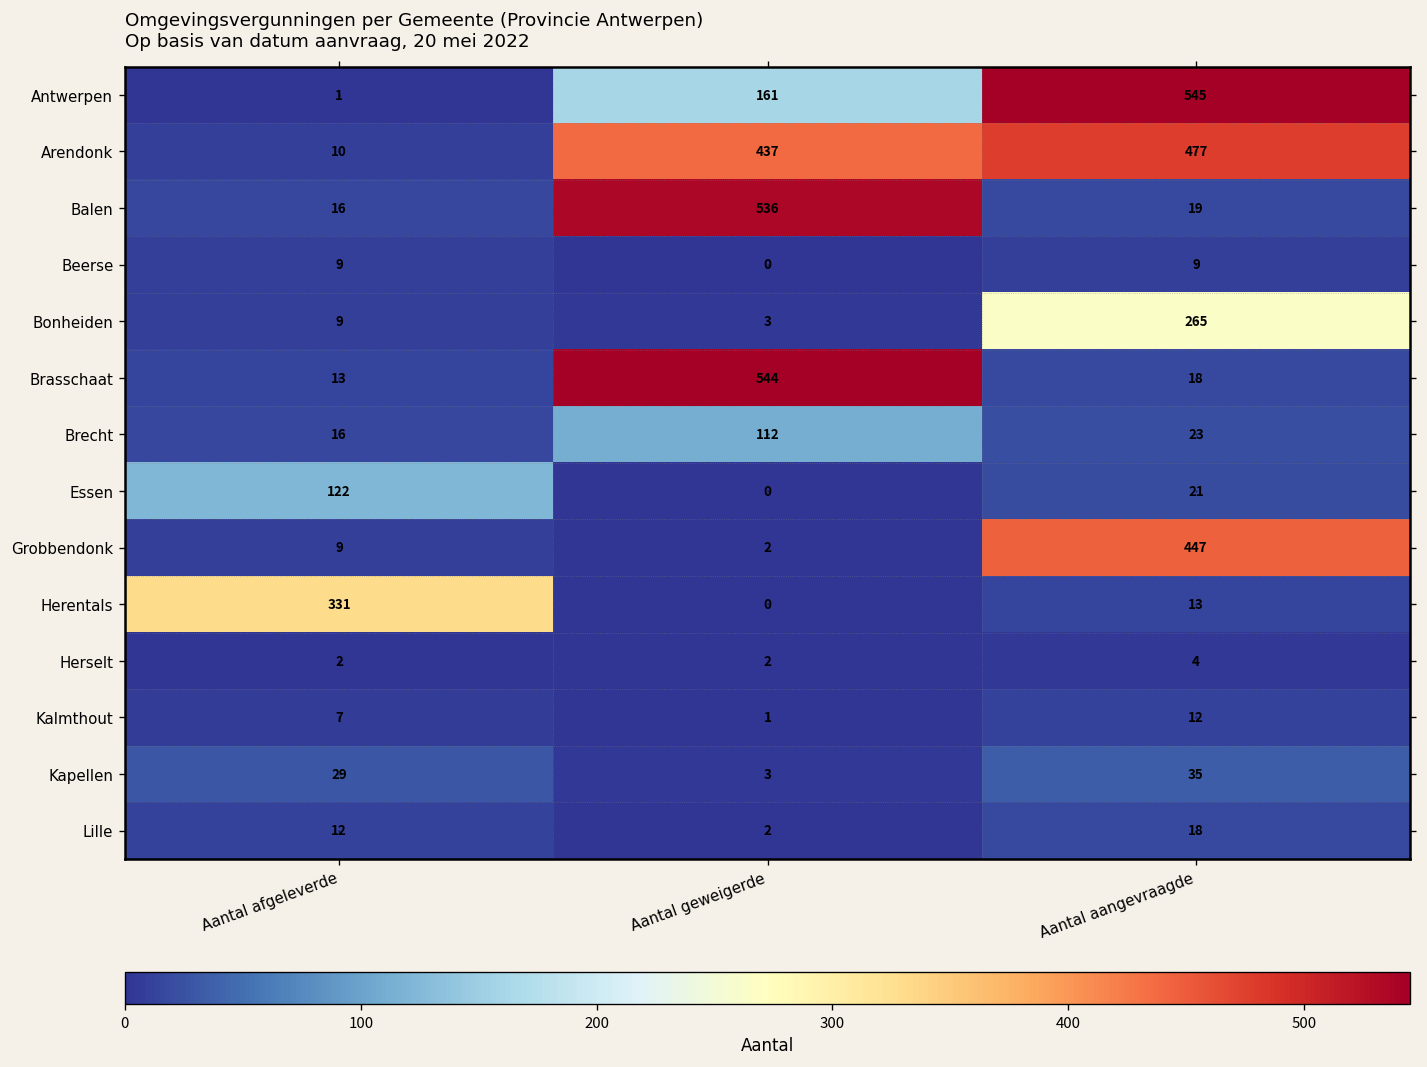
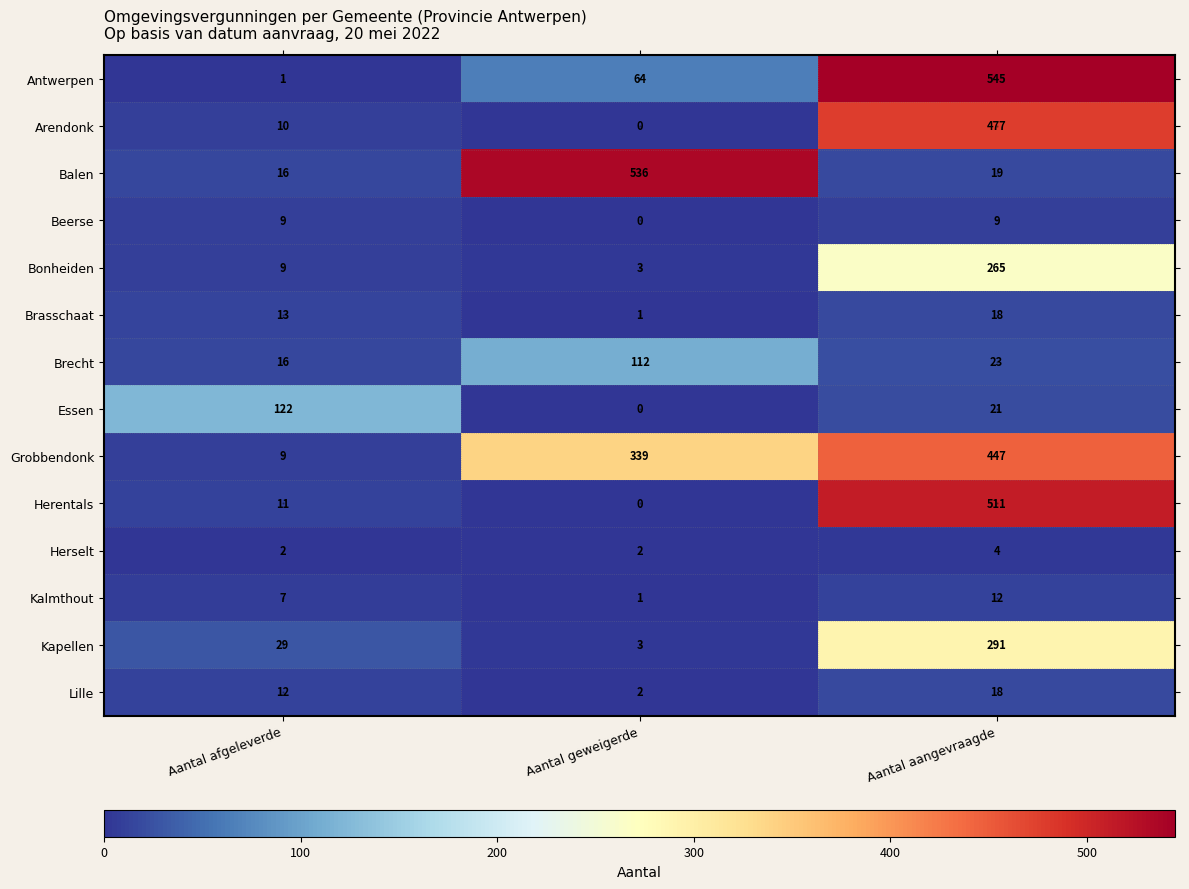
  {
    "Antwerpen": {
-     "Aantal geweigerde": 161
+     "Aantal geweigerde": 64
    },
    "Arendonk": {
-     "Aantal geweigerde": 437
+     "Aantal geweigerde": 0
    },
    "Brasschaat": {
-     "Aantal geweigerde": 544
+     "Aantal geweigerde": 1
    },
    "Grobbendonk": {
-     "Aantal geweigerde": 2
+     "Aantal geweigerde": 339
    },
    "Herentals": {
-     "Aantal afgeleverde": 331,
-     "Aantal aangevraagde": 13
+     "Aantal afgeleverde": 11,
+     "Aantal aangevraagde": 511
    },
    "Kapellen": {
-     "Aantal aangevraagde": 35
+     "Aantal aangevraagde": 291
    }
  }
